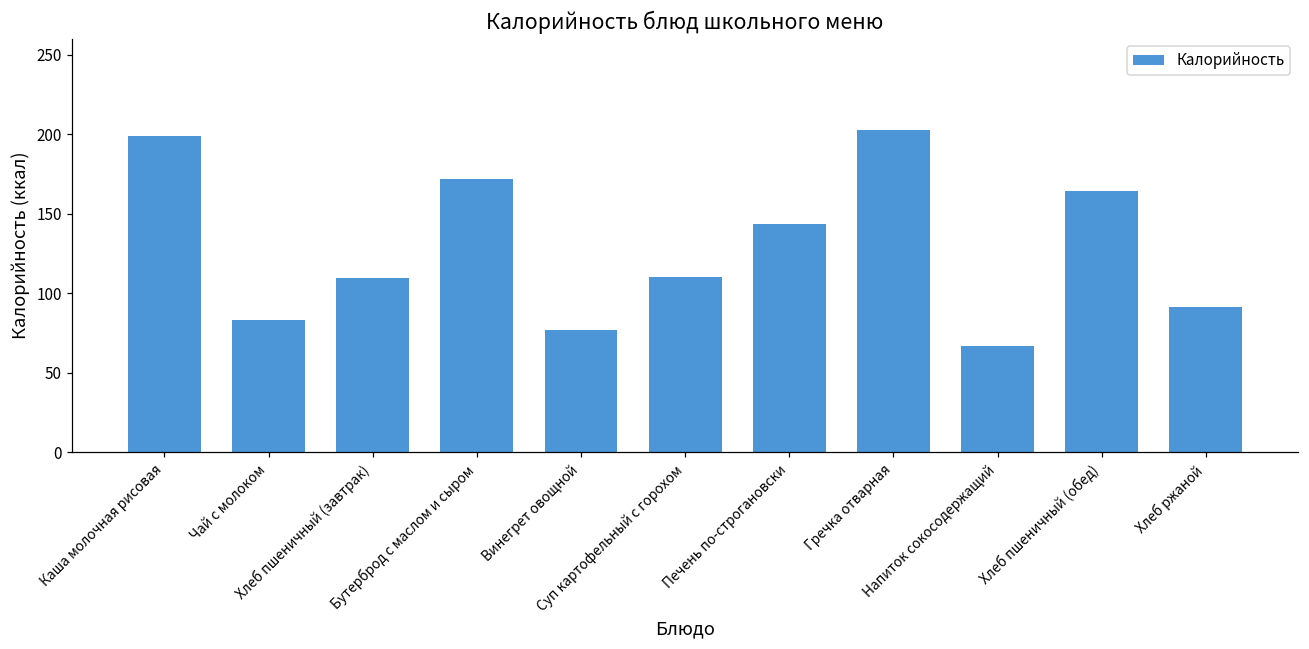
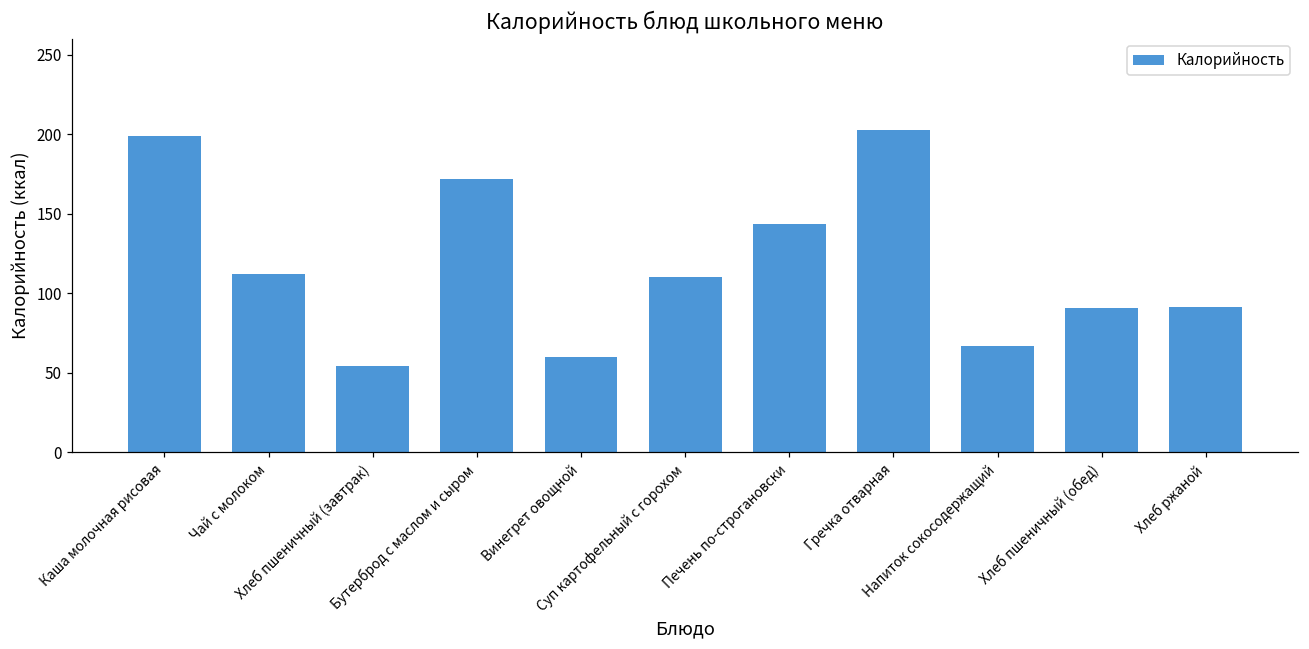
  {
    "Каша молочная рисовая": 199,
-   "Чай с молоком": 83,
-   "Хлеб пшеничный (завтрак)": 110,
+   "Чай с молоком": 112,
+   "Хлеб пшеничный (завтрак)": 54,
    "Бутерброд с маслом и сыром": 172,
-   "Винегрет овощной": 77,
+   "Винегрет овощной": 60,
    "Суп картофельный с горохом": 110,
    "Печень по-строгановски": 143,
    "Гречка отварная": 202,
    "Напиток сокосодержащий": 67,
-   "Хлеб пшеничный (обед)": 164,
+   "Хлеб пшеничный (обед)": 91,
    "Хлеб ржаной": 91
  }
